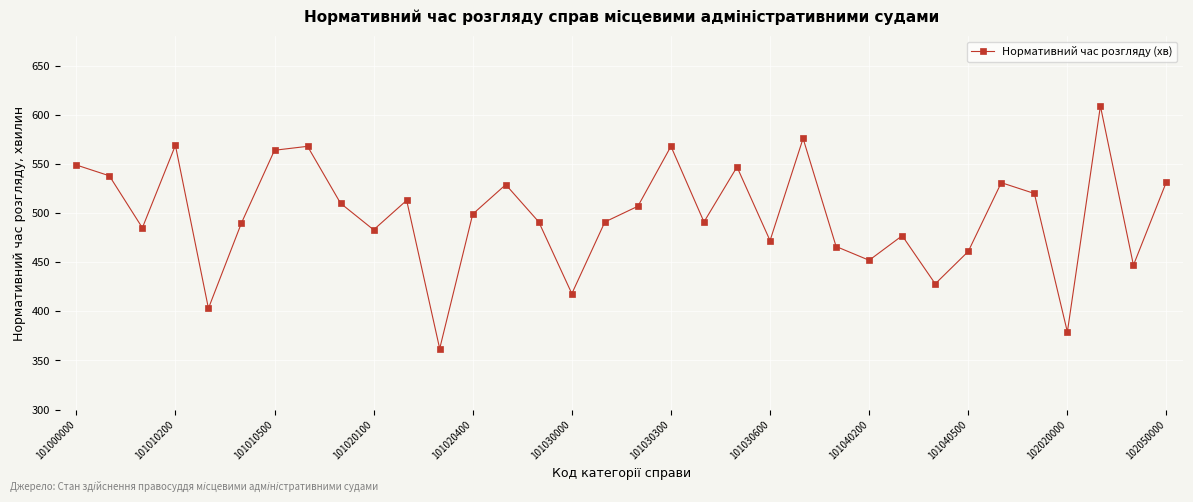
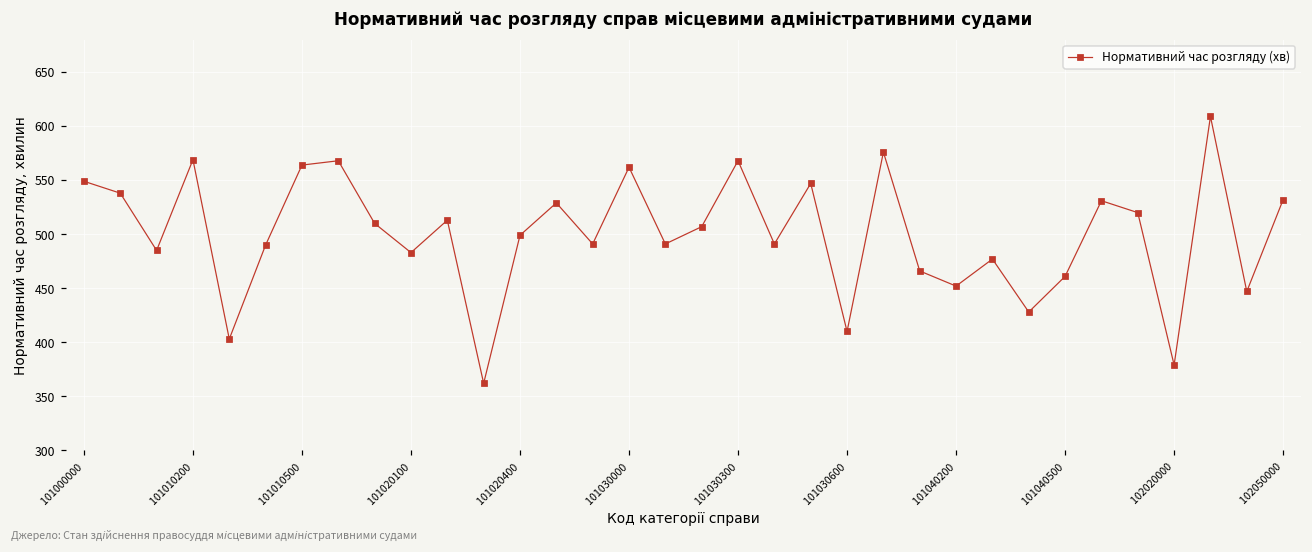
  {
    "101000000": 550,
    "101010200": 570,
    "101010500": 560,
    "101020100": 480,
    "101020400": 500,
-   "101030000": 420,
+   "101030000": 560,
    "101030300": 570,
-   "101030600": 470,
+   "101030600": 410,
    "101040200": 450,
    "101040500": 460,
    "102020000": 380,
    "102050000": 530
  }
